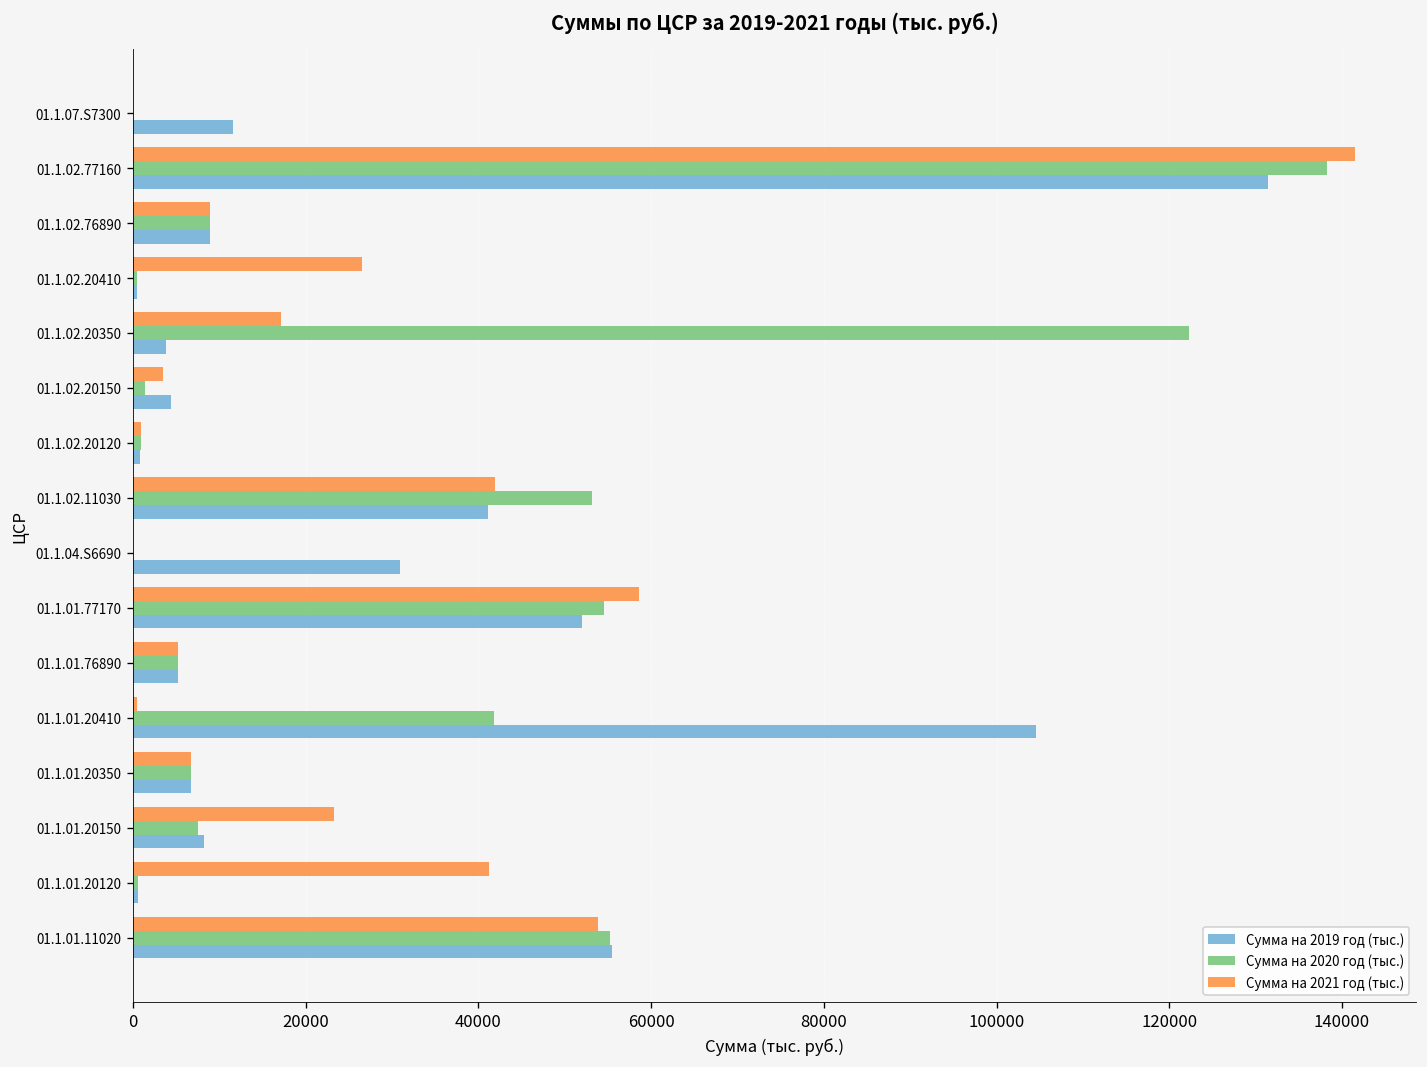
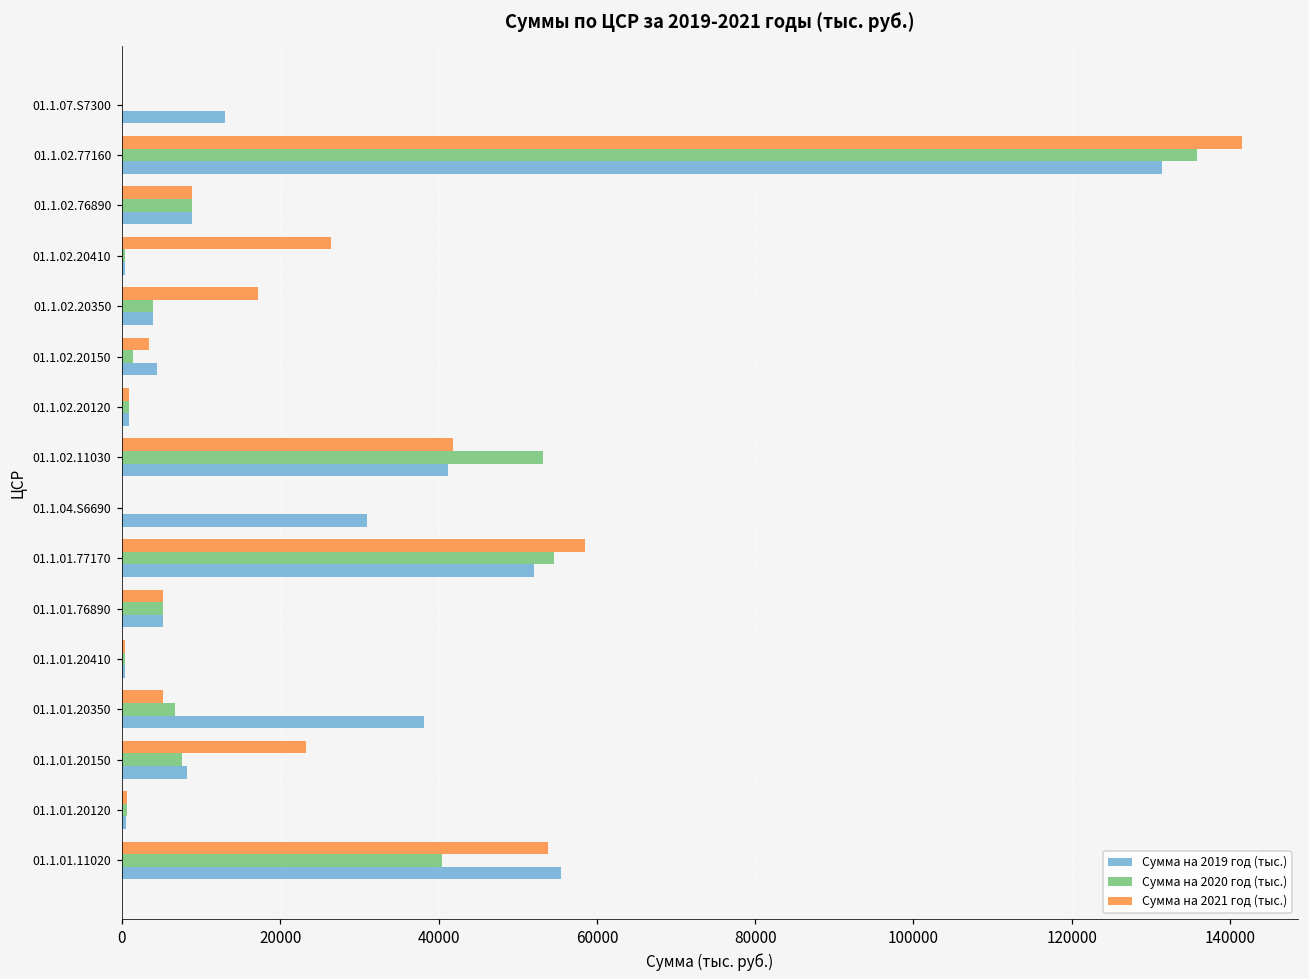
  {
    "Сумма на 2019 год (тыс.)": {
-     "01.1.07.S7300": 12000,
+     "01.1.07.S7300": 13000,
      "01.1.02.77160": 131000,
      "01.1.02.76890": 9000,
      "01.1.02.20410": 0,
      "01.1.02.20350": 4000,
      "01.1.02.20150": 4000,
      "01.1.02.20120": 1000,
      "01.1.02.11030": 41000,
      "01.1.04.S6690": 31000,
      "01.1.01.77170": 52000,
      "01.1.01.76890": 5000,
-     "01.1.01.20410": 105000,
-     "01.1.01.20350": 7000,
+     "01.1.01.20410": 0,
+     "01.1.01.20350": 38000,
      "01.1.01.20150": 8000,
      "01.1.01.20120": 1000,
      "01.1.01.11020": 56000
    },
    "Сумма на 2020 год (тыс.)": {
      "01.1.07.S7300": 0,
-     "01.1.02.77160": 138000,
+     "01.1.02.77160": 136000,
      "01.1.02.76890": 9000,
      "01.1.02.20410": 0,
-     "01.1.02.20350": 122000,
+     "01.1.02.20350": 4000,
      "01.1.02.20150": 1000,
      "01.1.02.20120": 1000,
      "01.1.02.11030": 53000,
      "01.1.04.S6690": 0,
      "01.1.01.77170": 55000,
      "01.1.01.76890": 5000,
-     "01.1.01.20410": 42000,
+     "01.1.01.20410": 0,
      "01.1.01.20350": 7000,
      "01.1.01.20150": 8000,
      "01.1.01.20120": 1000,
-     "01.1.01.11020": 55000
+     "01.1.01.11020": 40000
    },
    "Сумма на 2021 год (тыс.)": {
      "01.1.07.S7300": 0,
      "01.1.02.77160": 142000,
      "01.1.02.76890": 9000,
      "01.1.02.20410": 26000,
      "01.1.02.20350": 17000,
      "01.1.02.20150": 3000,
      "01.1.02.20120": 1000,
      "01.1.02.11030": 42000,
      "01.1.04.S6690": 0,
      "01.1.01.77170": 59000,
      "01.1.01.76890": 5000,
      "01.1.01.20410": 0,
-     "01.1.01.20350": 7000,
+     "01.1.01.20350": 5000,
      "01.1.01.20150": 23000,
-     "01.1.01.20120": 41000,
+     "01.1.01.20120": 1000,
      "01.1.01.11020": 54000
    }
  }
